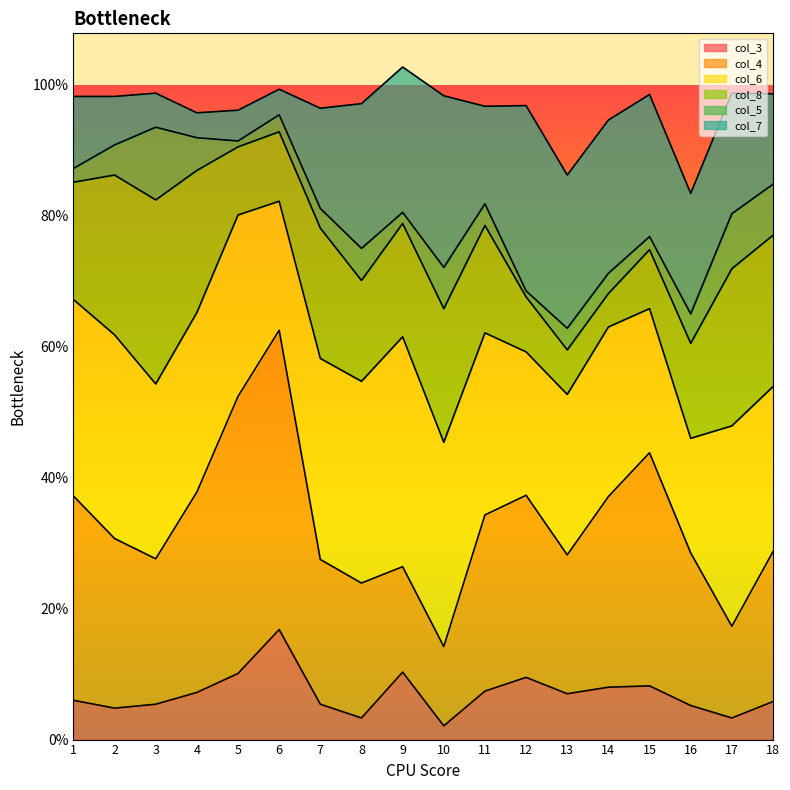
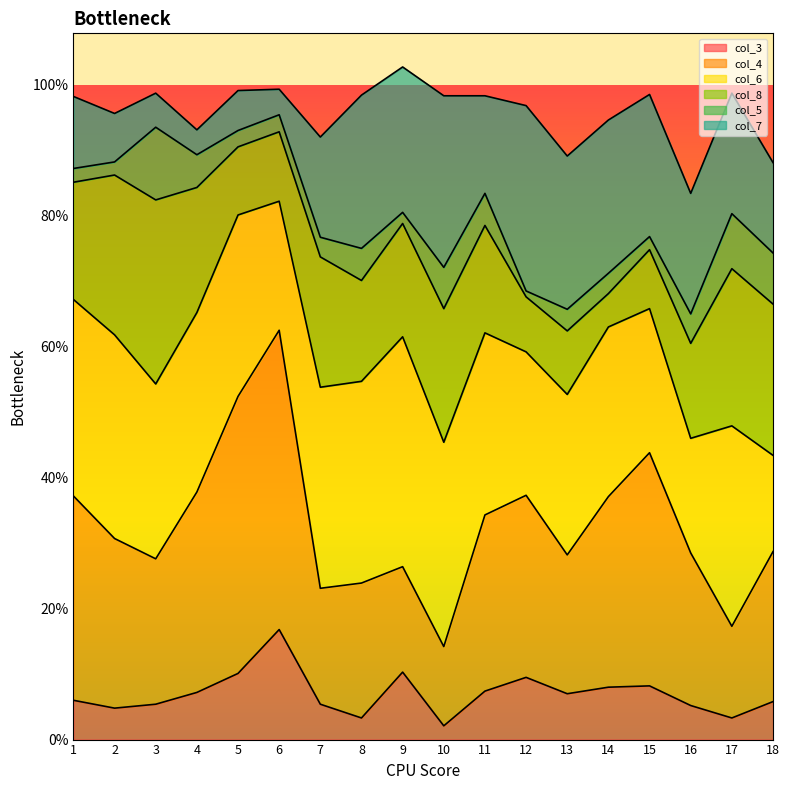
  {
    "col_3": {
      "1": "6%",
      "2": "5%",
      "3": "5%",
      "4": "7%",
      "5": "10%",
      "6": "17%",
      "7": "5%",
      "8": "3%",
      "9": "10%",
      "10": "2%",
      "11": "7%",
      "12": "10%",
      "13": "7%",
      "14": "8%",
      "15": "8%",
      "16": "5%",
      "17": "3%",
      "18": "6%"
    },
    "col_4": {
      "1": "31%",
      "2": "26%",
      "3": "22%",
      "4": "31%",
      "5": "42%",
      "6": "46%",
-     "7": "22%",
+     "7": "18%",
      "8": "21%",
      "9": "16%",
      "10": "12%",
      "11": "27%",
      "12": "28%",
      "13": "21%",
      "14": "29%",
      "15": "36%",
      "16": "23%",
      "17": "14%",
      "18": "23%"
    },
    "col_6": {
      "1": "30%",
      "2": "31%",
      "3": "27%",
      "4": "27%",
      "5": "28%",
      "6": "20%",
      "7": "31%",
      "8": "31%",
      "9": "35%",
      "10": "31%",
      "11": "28%",
      "12": "22%",
      "13": "25%",
      "14": "26%",
      "15": "22%",
      "16": "18%",
      "17": "31%",
-     "18": "25%"
+     "18": "15%"
    },
    "col_8": {
      "1": "18%",
      "2": "24%",
      "3": "28%",
-     "4": "22%",
+     "4": "19%",
      "5": "10%",
      "6": "11%",
      "7": "20%",
      "8": "15%",
      "9": "17%",
      "10": "20%",
      "11": "16%",
      "12": "8%",
-     "13": "7%",
+     "13": "10%",
      "14": "5%",
      "15": "9%",
      "16": "14%",
      "17": "24%",
      "18": "23%"
    },
    "col_5": {
      "1": "2%",
-     "2": "5%",
+     "2": "2%",
      "3": "11%",
      "4": "5%",
-     "5": "1%",
+     "5": "3%",
      "6": "3%",
      "7": "3%",
      "8": "5%",
      "9": "2%",
      "10": "6%",
-     "11": "3%",
+     "11": "5%",
      "12": "1%",
      "13": "3%",
      "14": "3%",
      "15": "2%",
      "16": "5%",
      "17": "8%",
      "18": "8%"
    },
    "col_7": {
      "1": "11%",
      "2": "7%",
      "3": "5%",
      "4": "4%",
-     "5": "5%",
+     "5": "6%",
      "6": "4%",
      "7": "15%",
-     "8": "22%",
+     "8": "23%",
      "9": "22%",
      "10": "26%",
      "11": "15%",
      "12": "28%",
      "13": "23%",
      "14": "23%",
      "15": "22%",
      "16": "18%",
      "18": "14%"
    }
  }
